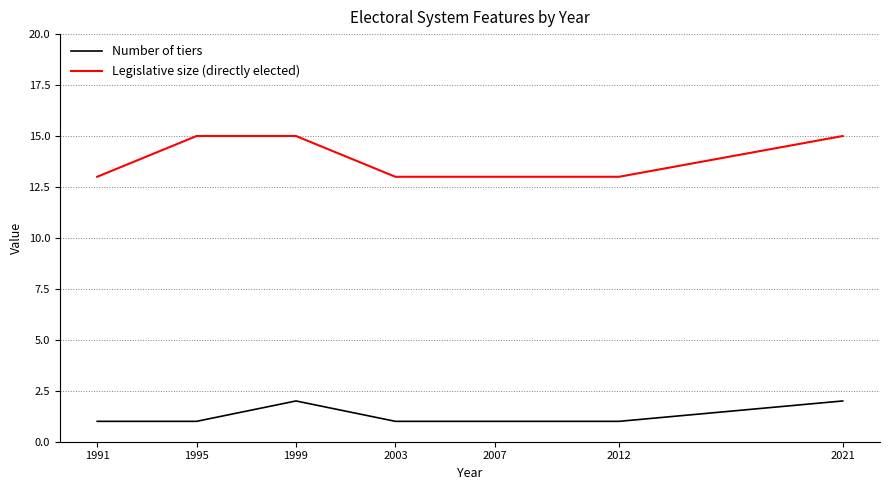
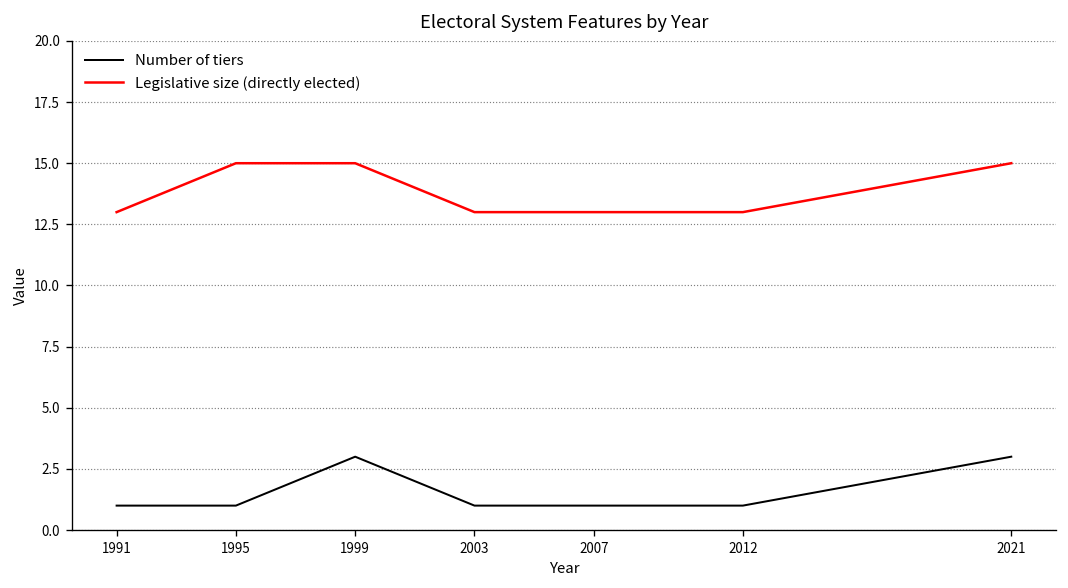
  {
    "Number of tiers": {
      "1991": 1,
      "1995": 1,
-     "1999": 2,
+     "1999": 3,
      "2003": 1,
      "2007": 1,
      "2012": 1,
-     "2021": 2
+     "2021": 3
    },
    "Legislative size (directly elected)": {
      "1991": 13,
      "1995": 15,
      "1999": 15,
      "2003": 13,
      "2007": 13,
      "2012": 13,
      "2021": 15
    }
  }
